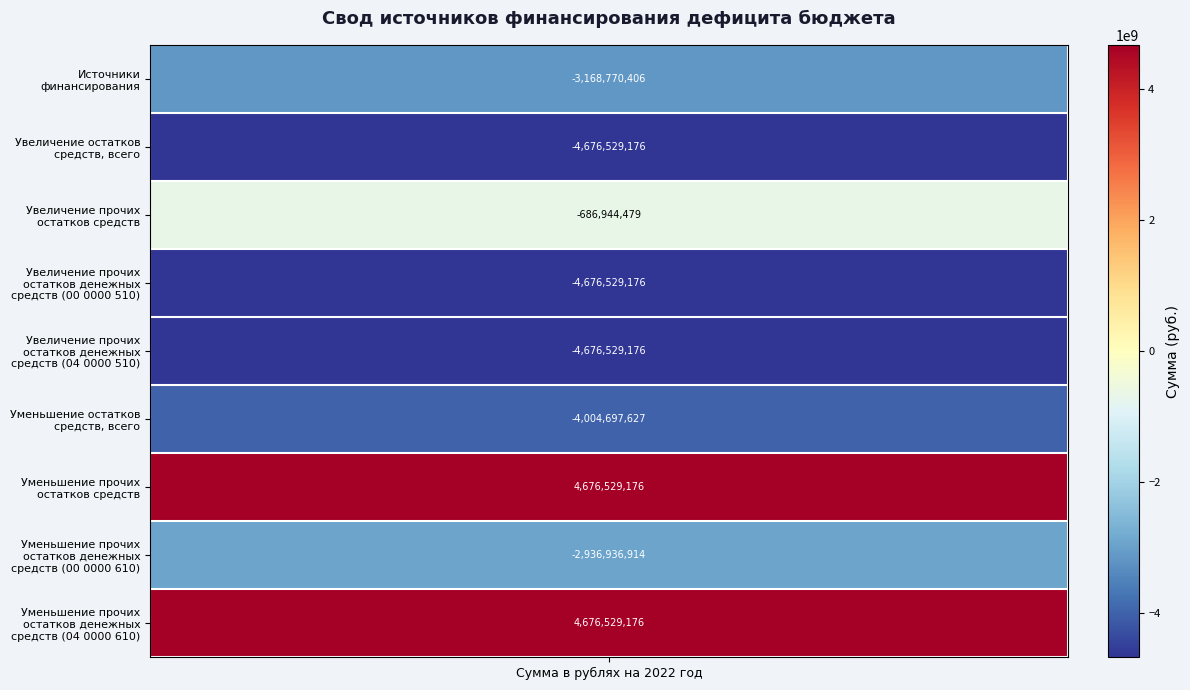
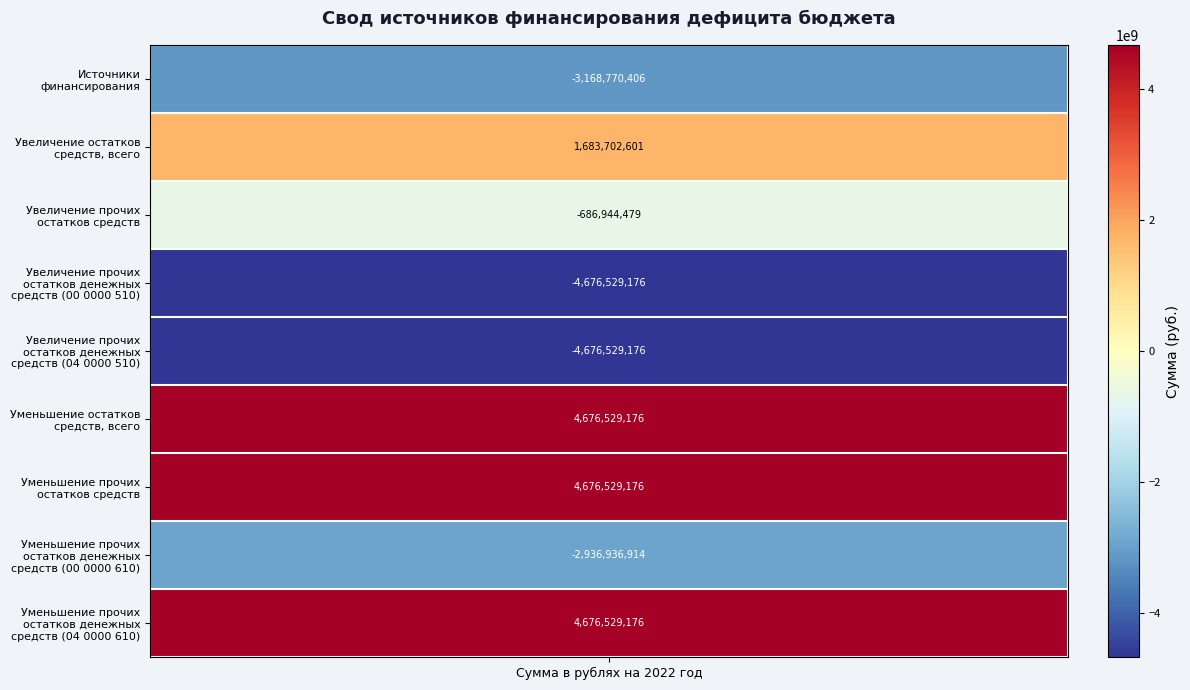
  {
    "Источники финансирования": {
      "Сумма в рублях на 2022 год": "-3,168,770,406"
    },
    "Увеличение остатков средств, всего": {
-     "Сумма в рублях на 2022 год": "-4,676,529,176"
+     "Сумма в рублях на 2022 год": "1,683,702,601"
    },
    "Увеличение прочих остатков средств": {
      "Сумма в рублях на 2022 год": "-686,944,479"
    },
    "Увеличение прочих остатков денежных средств (00 0000 510)": {
      "Сумма в рублях на 2022 год": "-4,676,529,176"
    },
    "Увеличение прочих остатков денежных средств (04 0000 510)": {
      "Сумма в рублях на 2022 год": "-4,676,529,176"
    },
    "Уменьшение остатков средств, всего": {
-     "Сумма в рублях на 2022 год": "-4,004,697,627"
+     "Сумма в рублях на 2022 год": "4,676,529,176"
    },
    "Уменьшение прочих остатков средств": {
      "Сумма в рублях на 2022 год": "4,676,529,176"
    },
    "Уменьшение прочих остатков денежных средств (00 0000 610)": {
      "Сумма в рублях на 2022 год": "-2,936,936,914"
    },
    "Уменьшение прочих остатков денежных средств (04 0000 610)": {
      "Сумма в рублях на 2022 год": "4,676,529,176"
    }
  }
